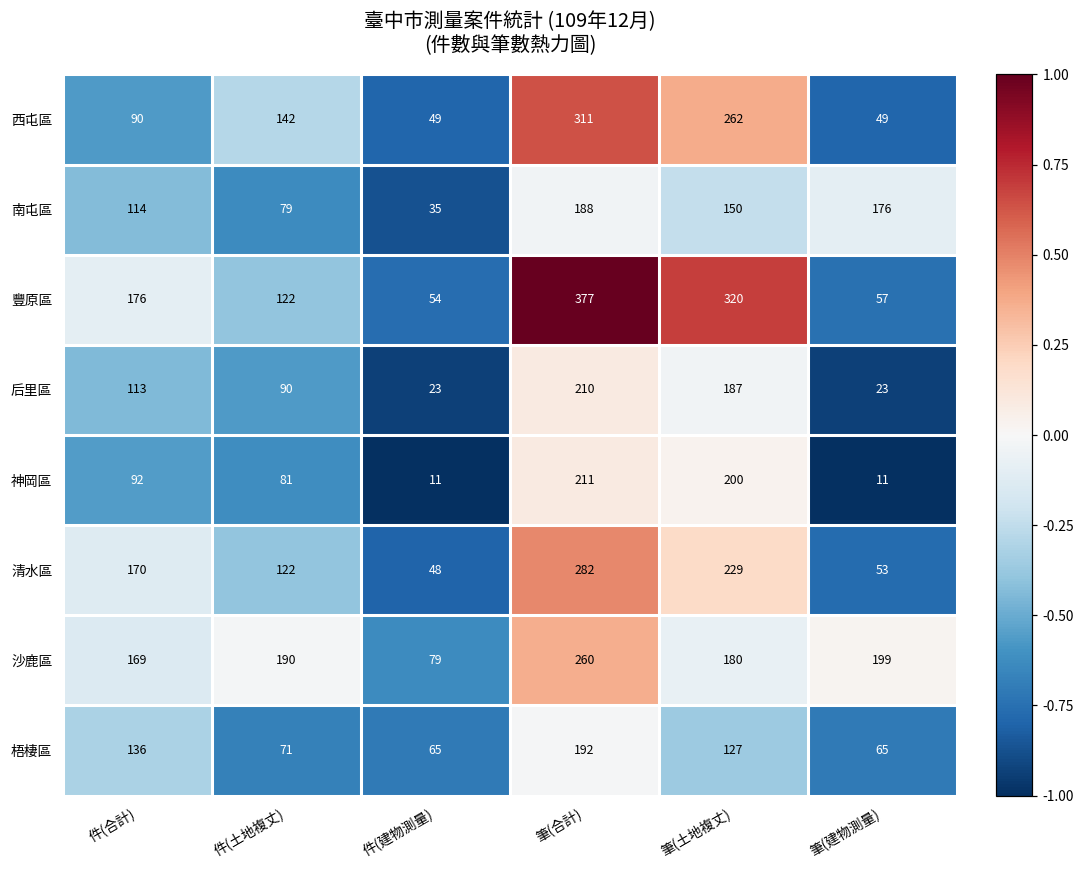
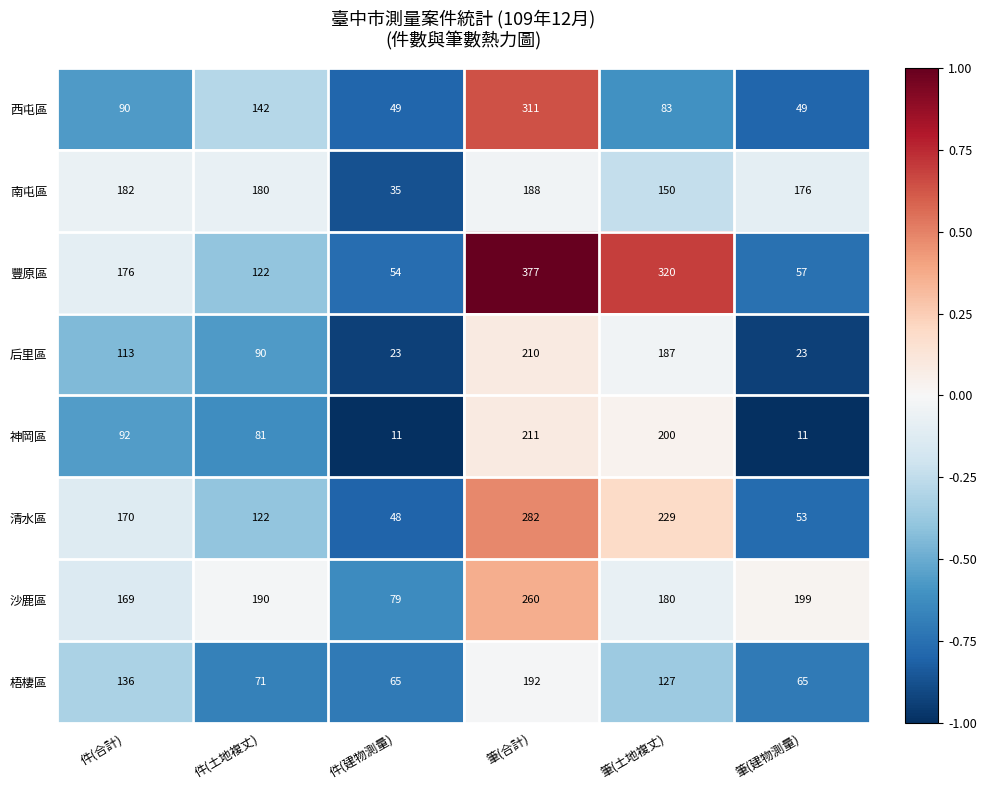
  {
    "西屯區": {
      "件(合計)": 90,
      "件(土地複丈)": 142,
      "件(建物測量)": 49,
      "筆(合計)": 311,
-     "筆(土地複丈)": 262,
+     "筆(土地複丈)": 83,
      "筆(建物測量)": 49
    },
    "南屯區": {
-     "件(合計)": 114,
-     "件(土地複丈)": 79,
+     "件(合計)": 182,
+     "件(土地複丈)": 180,
      "件(建物測量)": 35,
      "筆(合計)": 188,
      "筆(土地複丈)": 150,
      "筆(建物測量)": 176
    },
    "豐原區": {
      "件(合計)": 176,
      "件(土地複丈)": 122,
      "件(建物測量)": 54,
      "筆(合計)": 377,
      "筆(土地複丈)": 320,
      "筆(建物測量)": 57
    },
    "后里區": {
      "件(合計)": 113,
      "件(土地複丈)": 90,
      "件(建物測量)": 23,
      "筆(合計)": 210,
      "筆(土地複丈)": 187,
      "筆(建物測量)": 23
    },
    "神岡區": {
      "件(合計)": 92,
      "件(土地複丈)": 81,
      "件(建物測量)": 11,
      "筆(合計)": 211,
      "筆(土地複丈)": 200,
      "筆(建物測量)": 11
    },
    "清水區": {
      "件(合計)": 170,
      "件(土地複丈)": 122,
      "件(建物測量)": 48,
      "筆(合計)": 282,
      "筆(土地複丈)": 229,
      "筆(建物測量)": 53
    },
    "沙鹿區": {
      "件(合計)": 169,
      "件(土地複丈)": 190,
      "件(建物測量)": 79,
      "筆(合計)": 260,
      "筆(土地複丈)": 180,
      "筆(建物測量)": 199
    },
    "梧棲區": {
      "件(合計)": 136,
      "件(土地複丈)": 71,
      "件(建物測量)": 65,
      "筆(合計)": 192,
      "筆(土地複丈)": 127,
      "筆(建物測量)": 65
    }
  }
